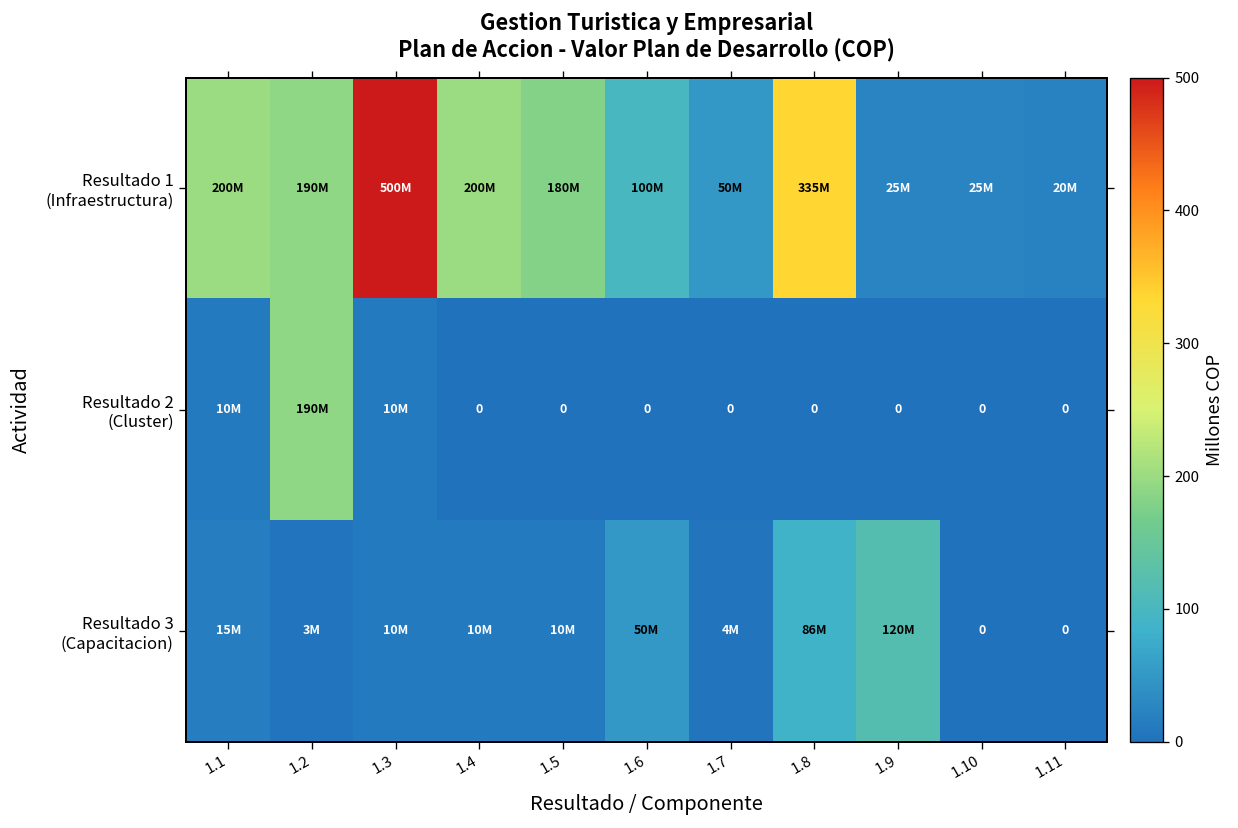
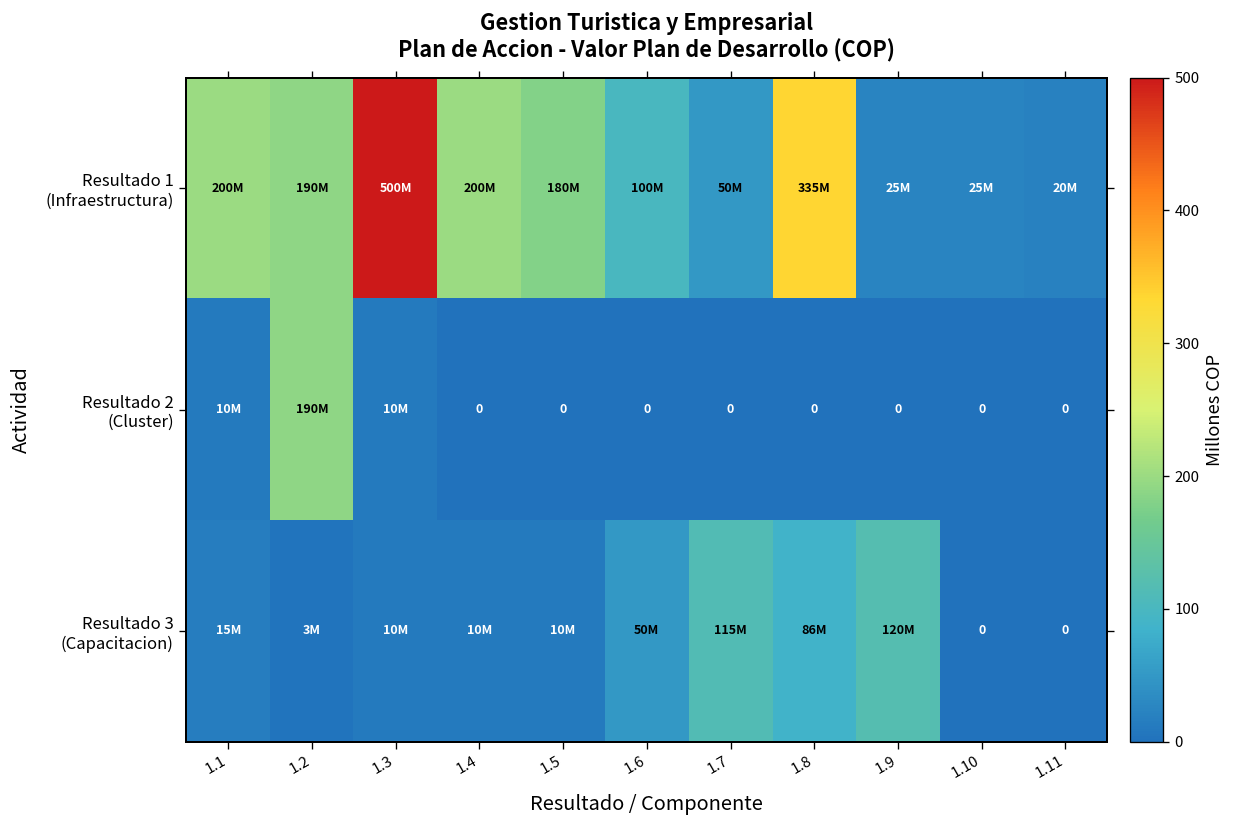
  {
    "Resultado 1 (Infraestructura)": {
      "1.1": "200M",
      "1.2": "190M",
      "1.3": "500M",
      "1.4": "200M",
      "1.5": "180M",
      "1.6": "100M",
      "1.7": "50M",
      "1.8": "335M",
      "1.9": "25M",
      "1.10": "25M",
      "1.11": "20M"
    },
    "Resultado 2 (Cluster)": {
      "1.1": "10M",
      "1.2": "190M",
      "1.3": "10M",
      "1.4": "0",
      "1.5": "0",
      "1.6": "0",
      "1.7": "0",
      "1.8": "0",
      "1.9": "0",
      "1.10": "0",
      "1.11": "0"
    },
    "Resultado 3 (Capacitacion)": {
      "1.1": "15M",
      "1.2": "3M",
      "1.3": "10M",
      "1.4": "10M",
      "1.5": "10M",
      "1.6": "50M",
-     "1.7": "4M",
+     "1.7": "115M",
      "1.8": "86M",
      "1.9": "120M",
      "1.10": "0",
      "1.11": "0"
    }
  }
